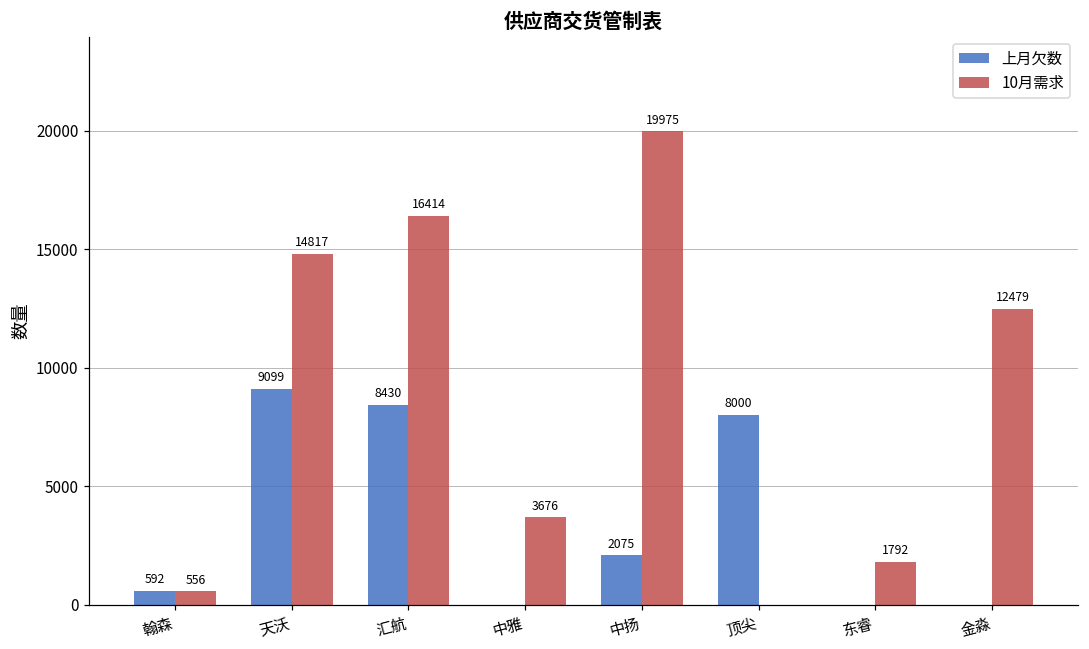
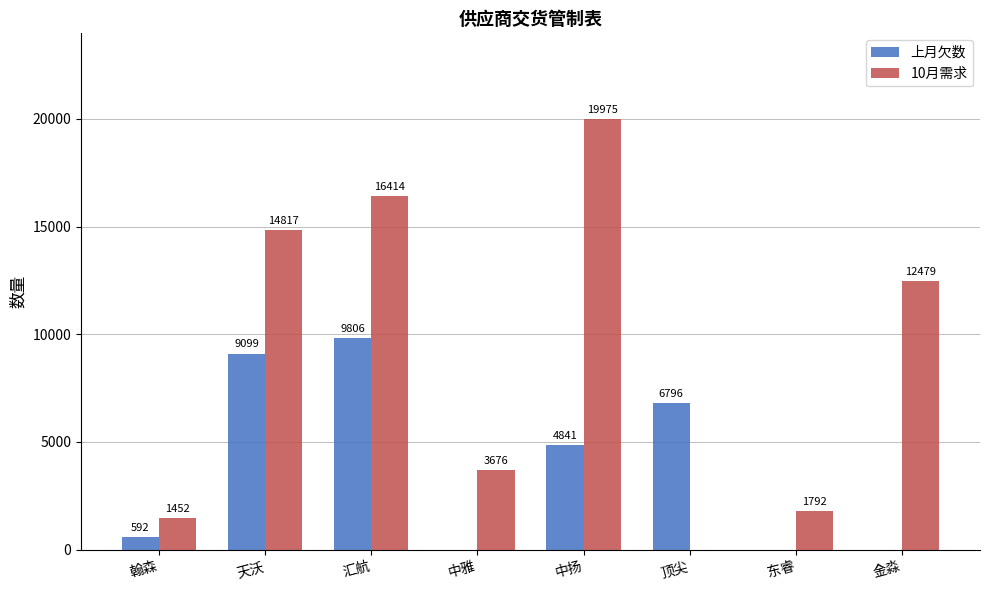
  {
    "上月欠数": {
      "翰森": 592,
      "天沃": 9099,
-     "汇航": 8430,
-     "中扬": 2075,
-     "顶尖": 8000
+     "汇航": 9806,
+     "中扬": 4841,
+     "顶尖": 6796
    },
    "10月需求": {
-     "翰森": 556,
+     "翰森": 1452,
      "天沃": 14817,
      "汇航": 16414,
      "中雅": 3676,
      "中扬": 19975,
      "东睿": 1792,
      "金淼": 12479
    }
  }
